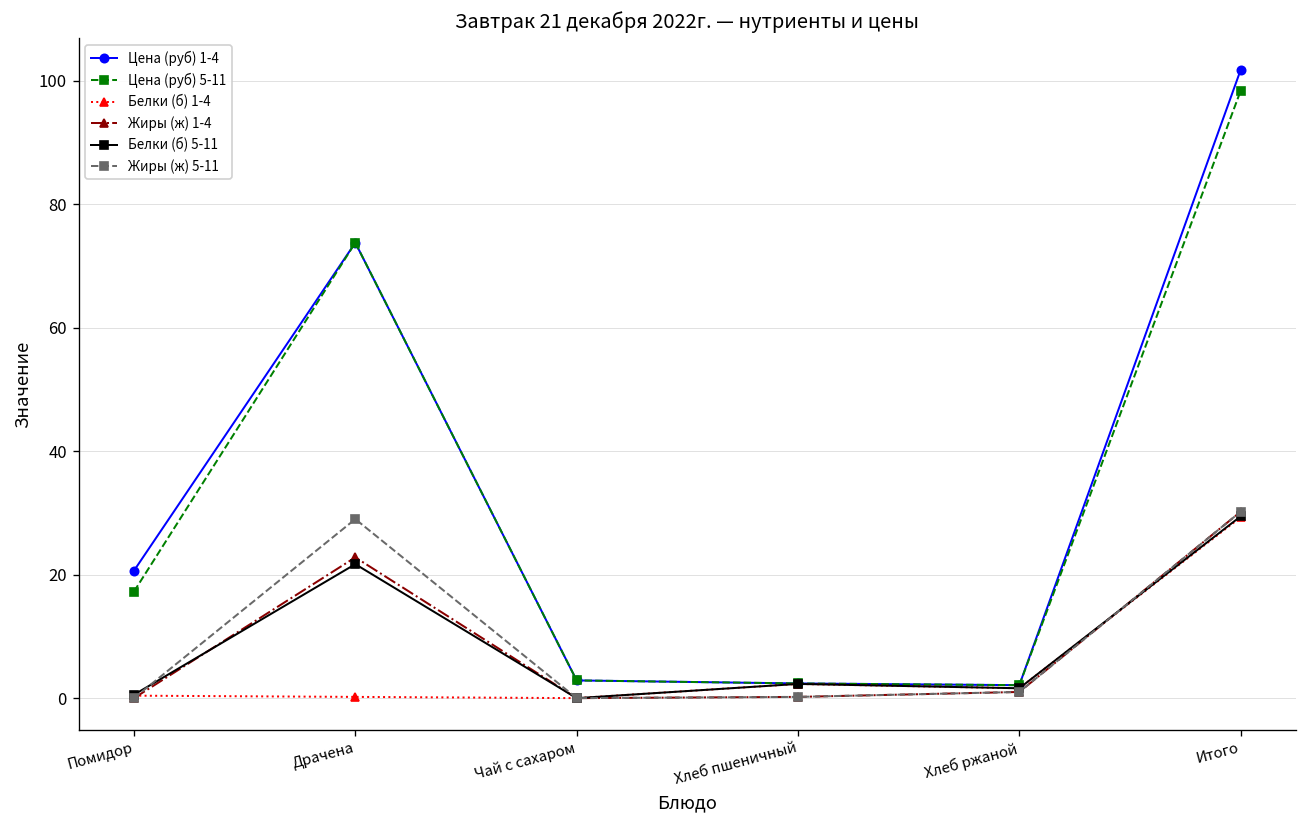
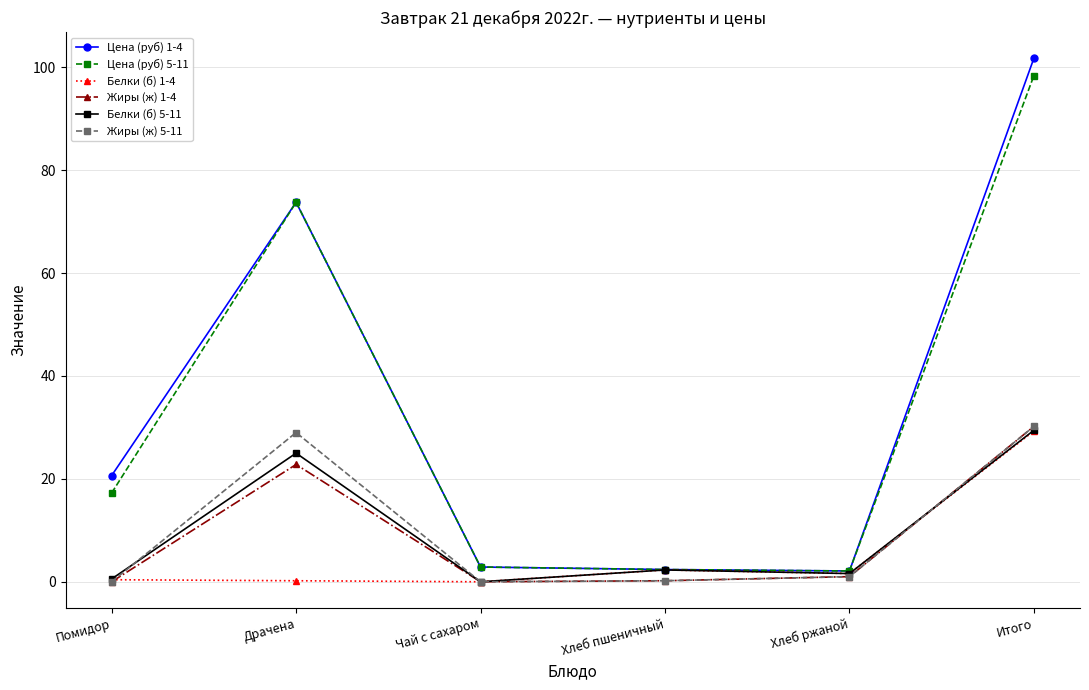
  {
    "Цена (руб) 1-4": {
      "Помидор": 21,
      "Итого": 102
    },
    "Цена (руб) 5-11": {
      "Помидор": 17,
      "Итого": 98
    },
    "Белки (б) 1-4": {
      "Драчена": 0
    },
    "Жиры (ж) 1-4": {
      "Драчена": 23
    },
    "Белки (б) 5-11": {
-     "Драчена": 22
+     "Драчена": 25
    },
    "Жиры (ж) 5-11": {
      "Драчена": 29
    }
  }
